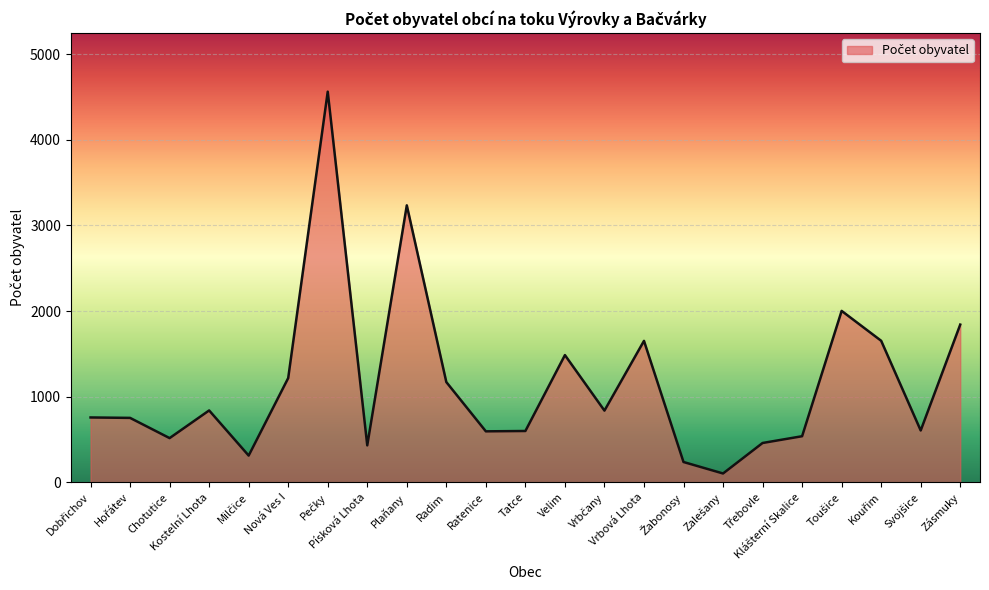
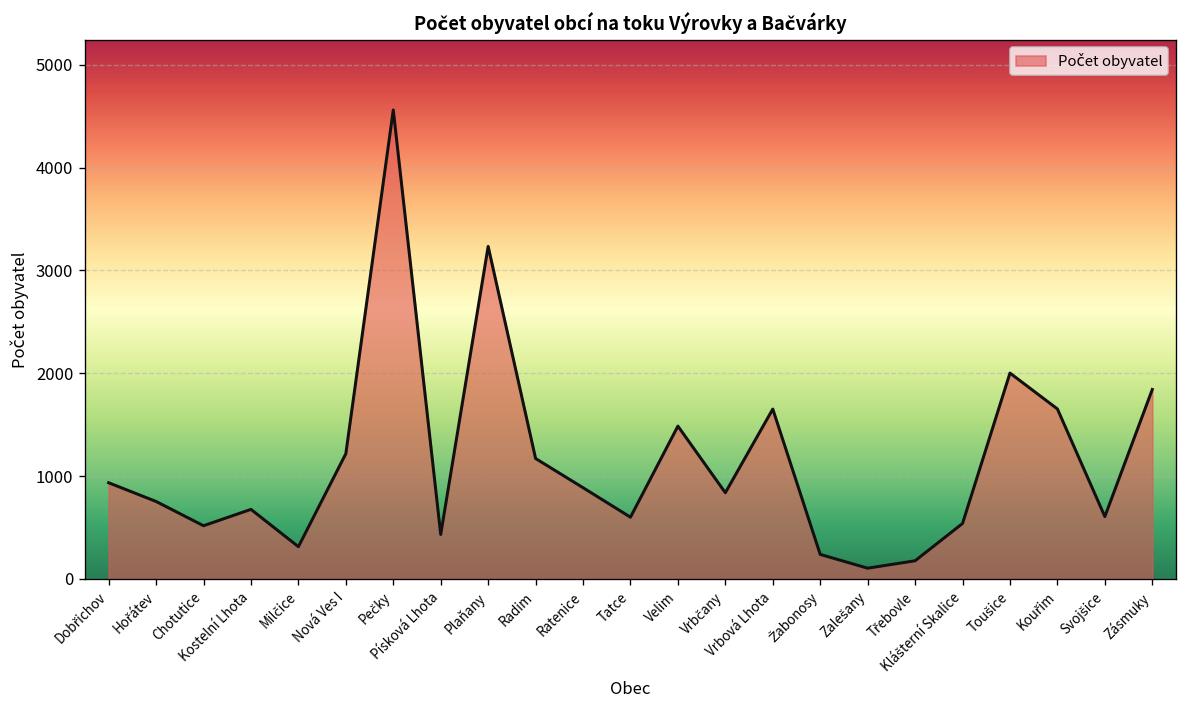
  {
-   "Dobřichov": 800,
+   "Dobřichov": 900,
    "Hořátev": 800,
    "Chotutice": 500,
-   "Kostelní Lhota": 800,
+   "Kostelní Lhota": 700,
    "Milčice": 300,
    "Nová Ves I": 1200,
    "Pečky": 4600,
    "Písková Lhota": 400,
    "Plaňany": 3200,
    "Radim": 1200,
-   "Ratenice": 600,
+   "Ratenice": 900,
    "Tatce": 600,
    "Velim": 1500,
    "Vrbčany": 800,
    "Vrbová Lhota": 1700,
    "Žabonosy": 200,
    "Zalešany": 100,
-   "Třebovle": 500,
+   "Třebovle": 200,
    "Klášterní Skalice": 500,
    "Toušice": 2000,
    "Kouřim": 1700,
    "Svojšice": 600,
    "Zásmuky": 1800
  }
